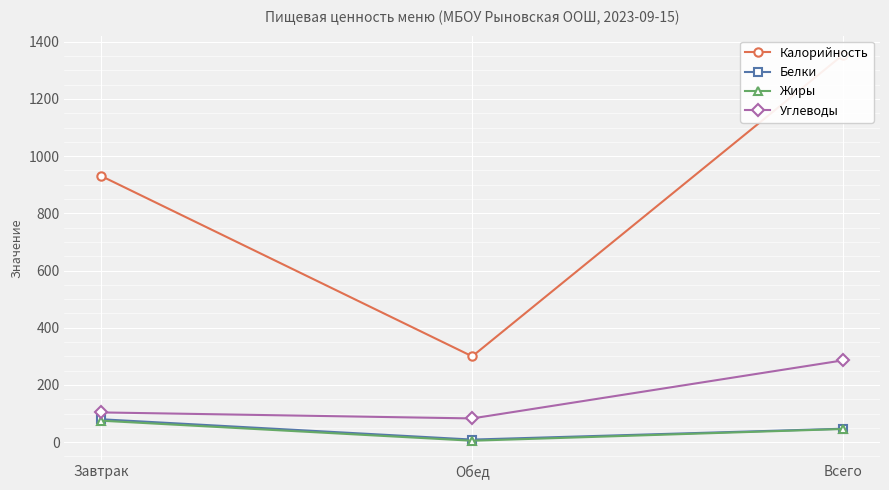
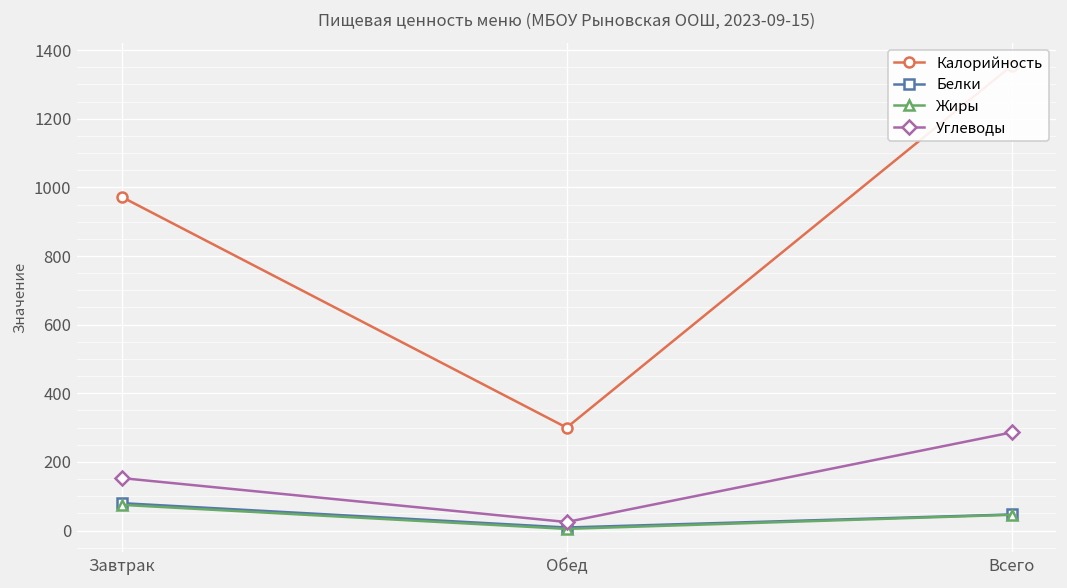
  {
    "Калорийность": {
-     "Завтрак": 930,
+     "Завтрак": 970,
      "Обед": 300
    },
    "Углеводы": {
-     "Завтрак": 100,
-     "Обед": 80,
+     "Завтрак": 150,
+     "Обед": 30,
      "Всего": 290
    }
  }
